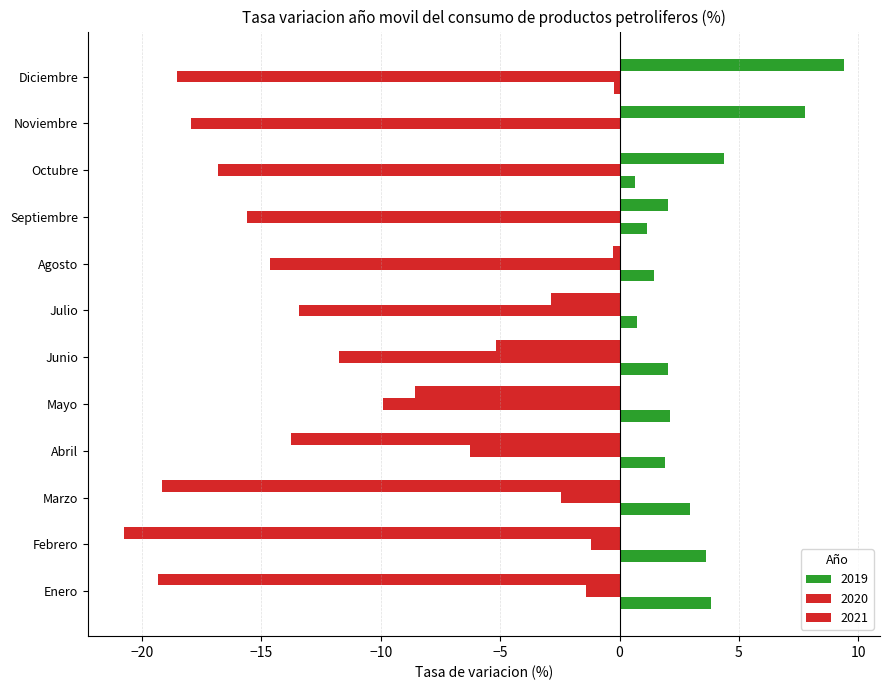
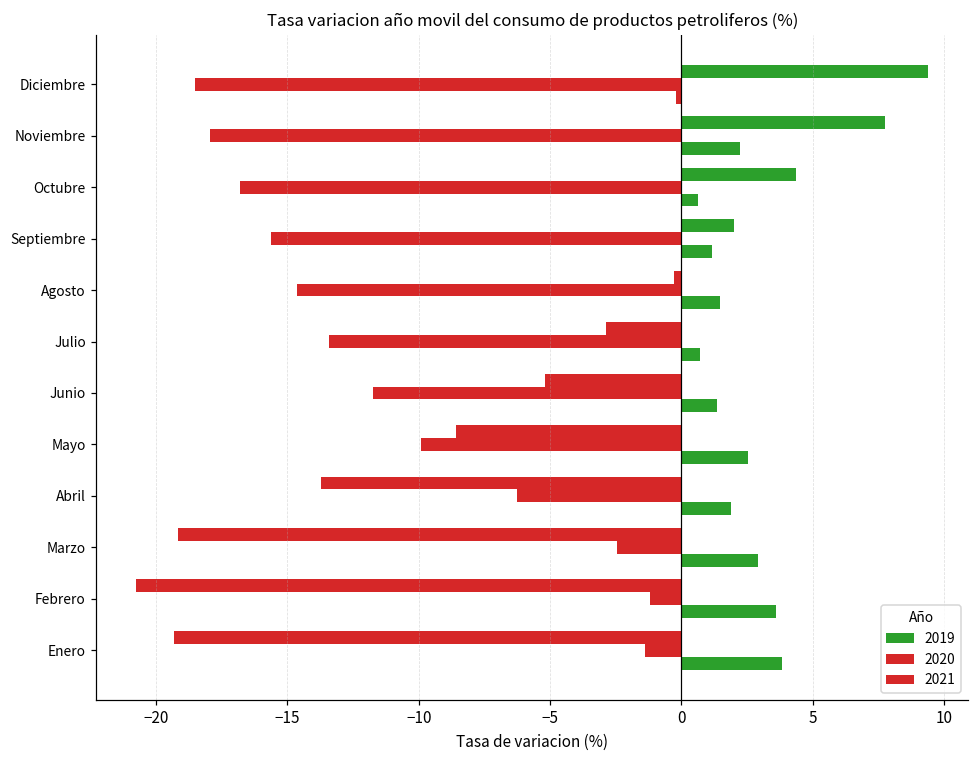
  {
    "2019": {
      "Diciembre": -0.2,
-     "Noviembre": 0.1,
+     "Noviembre": 2.2,
      "Octubre": 0.6,
      "Septiembre": 1.2,
      "Agosto": 1.5,
      "Julio": 0.7,
-     "Junio": 2.0,
-     "Mayo": 2.1,
+     "Junio": 1.3,
+     "Mayo": 2.5,
      "Abril": 1.9,
      "Marzo": 2.9,
      "Febrero": 3.6,
      "Enero": 3.8
    }
  }
